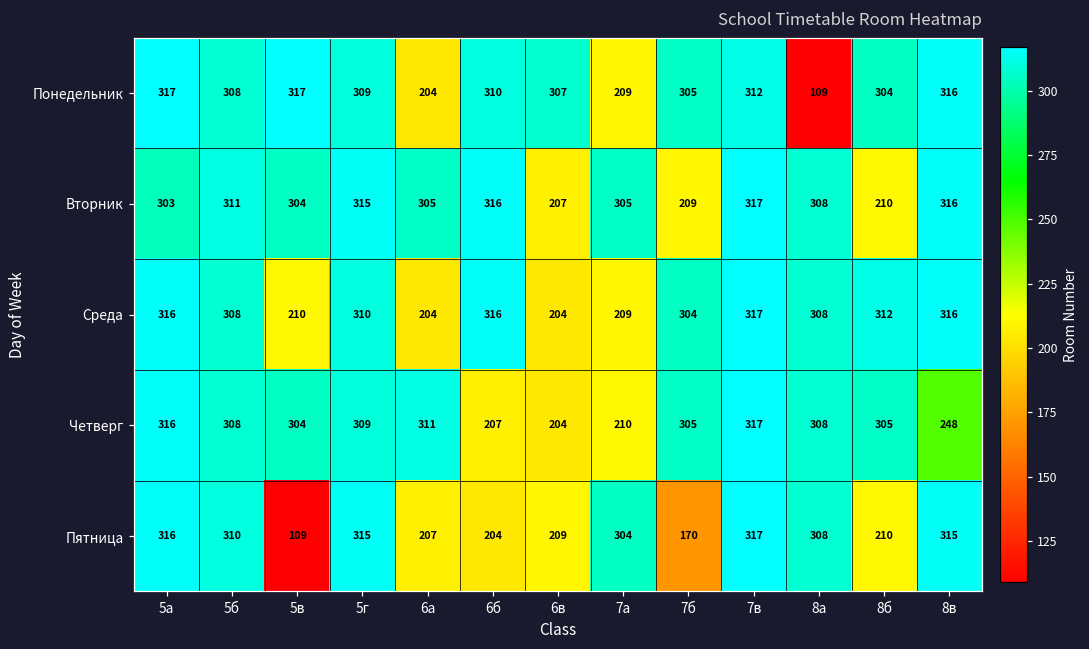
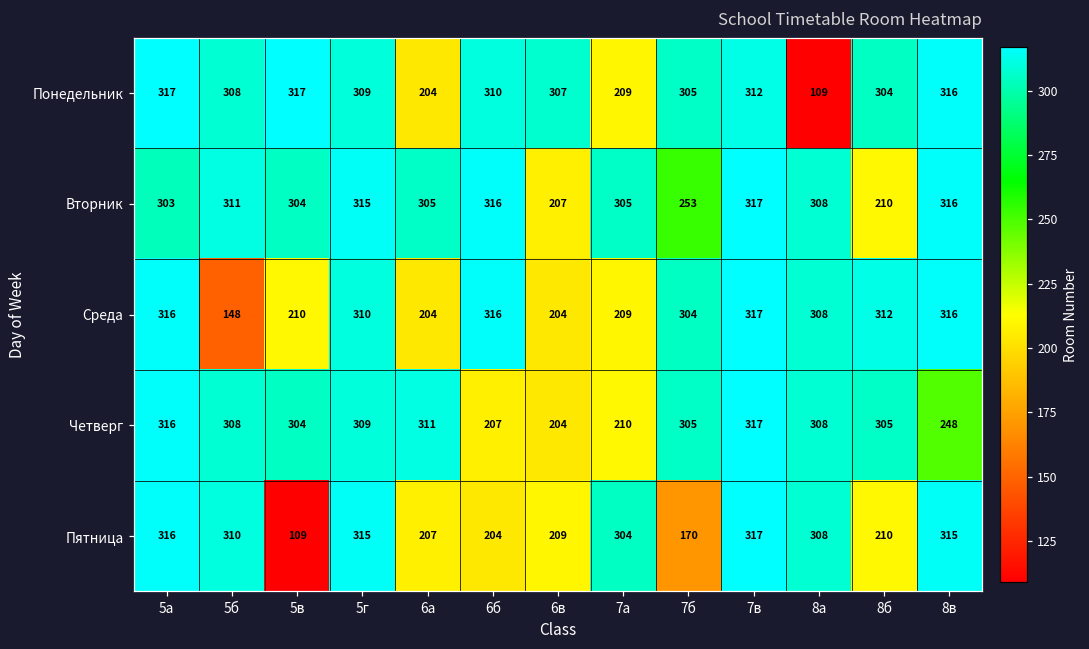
  {
    "Понедельник": {
      "5а": 317,
      "5б": 308,
      "5в": 317,
      "5г": 309,
      "6а": 204,
      "6б": 310,
      "6в": 307,
      "7а": 209,
      "7б": 305,
      "7в": 312,
      "8а": 109,
      "8б": 304,
      "8в": 316
    },
    "Вторник": {
      "5а": 303,
      "5б": 311,
      "5в": 304,
      "5г": 315,
      "6а": 305,
      "6б": 316,
      "6в": 207,
      "7а": 305,
-     "7б": 209,
+     "7б": 253,
      "7в": 317,
      "8а": 308,
      "8б": 210,
      "8в": 316
    },
    "Среда": {
      "5а": 316,
-     "5б": 308,
+     "5б": 148,
      "5в": 210,
      "5г": 310,
      "6а": 204,
      "6б": 316,
      "6в": 204,
      "7а": 209,
      "7б": 304,
      "7в": 317,
      "8а": 308,
      "8б": 312,
      "8в": 316
    },
    "Четверг": {
      "5а": 316,
      "5б": 308,
      "5в": 304,
      "5г": 309,
      "6а": 311,
      "6б": 207,
      "6в": 204,
      "7а": 210,
      "7б": 305,
      "7в": 317,
      "8а": 308,
      "8б": 305,
      "8в": 248
    },
    "Пятница": {
      "5а": 316,
      "5б": 310,
      "5в": 109,
      "5г": 315,
      "6а": 207,
      "6б": 204,
      "6в": 209,
      "7а": 304,
      "7б": 170,
      "7в": 317,
      "8а": 308,
      "8б": 210,
      "8в": 315
    }
  }
